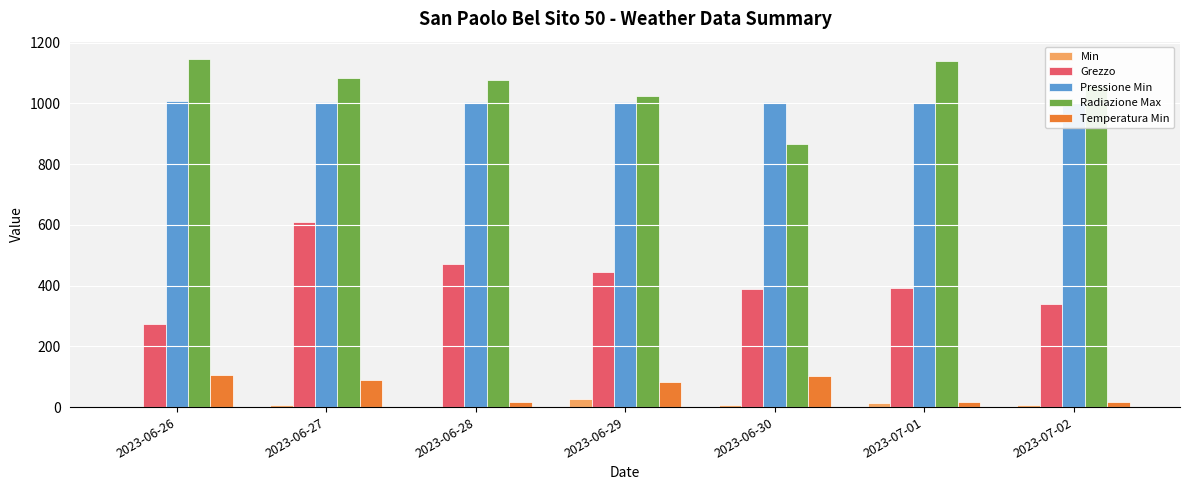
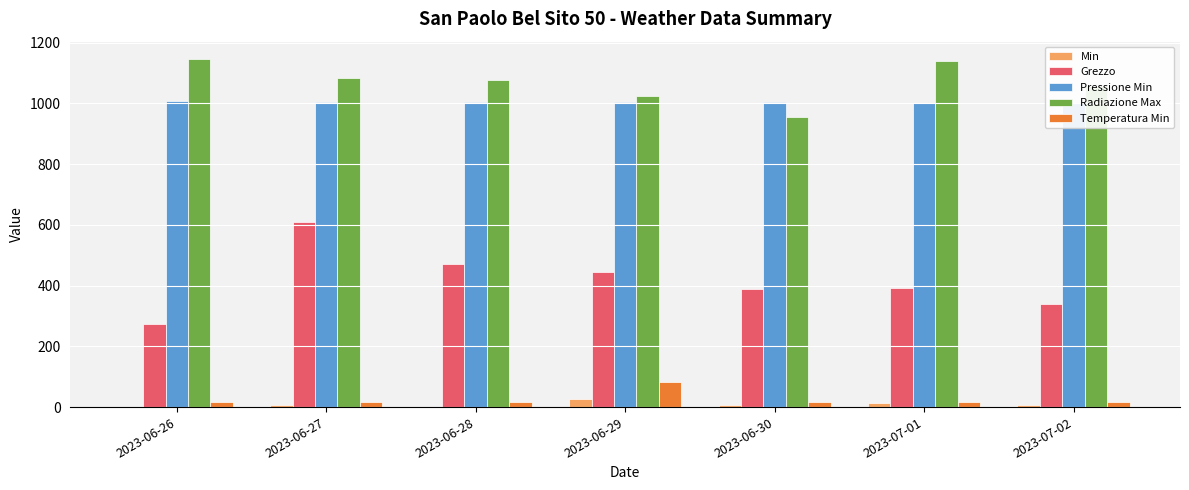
  {
    "Min": {
      "2023-06-26": 0,
      "2023-06-28": 0,
      "2023-06-29": 30,
      "2023-07-01": 20
    },
    "Grezzo": {
      "2023-06-26": 270,
      "2023-06-27": 610,
      "2023-06-28": 470,
      "2023-06-29": 440,
      "2023-06-30": 390,
      "2023-07-01": 390,
      "2023-07-02": 340
    },
    "Pressione Min": {
      "2023-06-26": 1010,
      "2023-06-27": 1010,
      "2023-06-28": 1010,
      "2023-06-29": 1010,
      "2023-06-30": 1010,
      "2023-07-01": 1000
    },
    "Radiazione Max": {
      "2023-06-26": 1150,
      "2023-06-27": 1080,
      "2023-06-28": 1080,
      "2023-06-29": 1030,
-     "2023-06-30": 870,
+     "2023-06-30": 950,
      "2023-07-01": 1140
    },
    "Temperatura Min": {
-     "2023-06-26": 110,
-     "2023-06-27": 90,
+     "2023-06-26": 20,
+     "2023-06-27": 20,
      "2023-06-28": 20,
      "2023-06-29": 80,
-     "2023-06-30": 100,
+     "2023-06-30": 20,
      "2023-07-01": 20,
      "2023-07-02": 20
    }
  }
